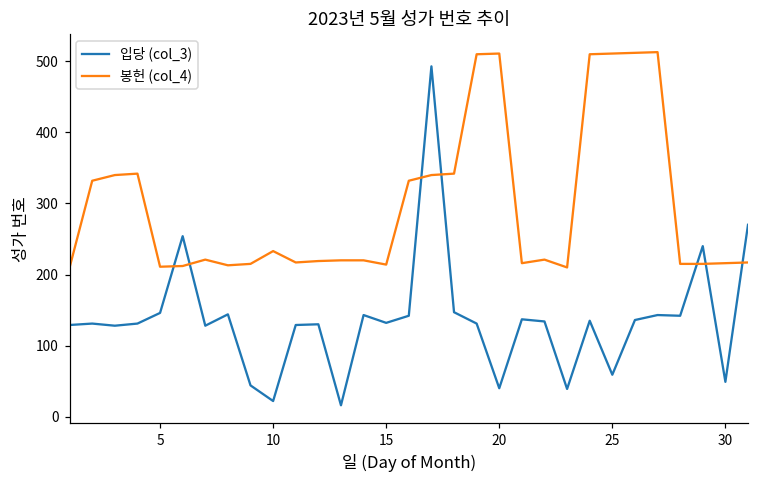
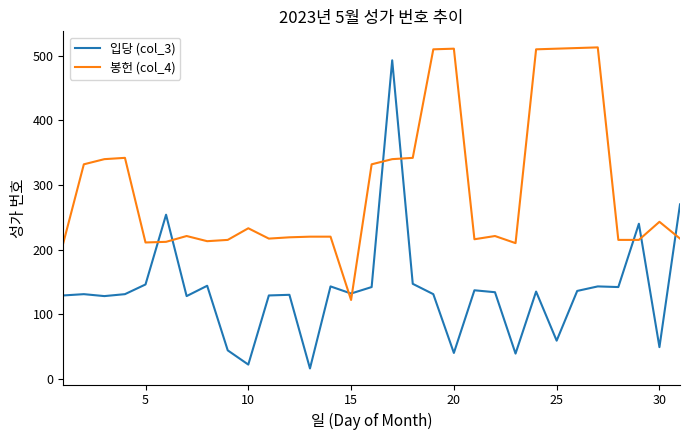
  {
    "입당 (col_3)": {
      "5": 150,
      "10": 20,
      "15": 130,
      "20": 40,
      "25": 60,
      "30": 50
    },
    "봉헌 (col_4)": {
      "5": 210,
      "10": 230,
-     "15": 210,
+     "15": 120,
      "20": 510,
      "25": 510,
-     "30": 220
+     "30": 240
    }
  }
